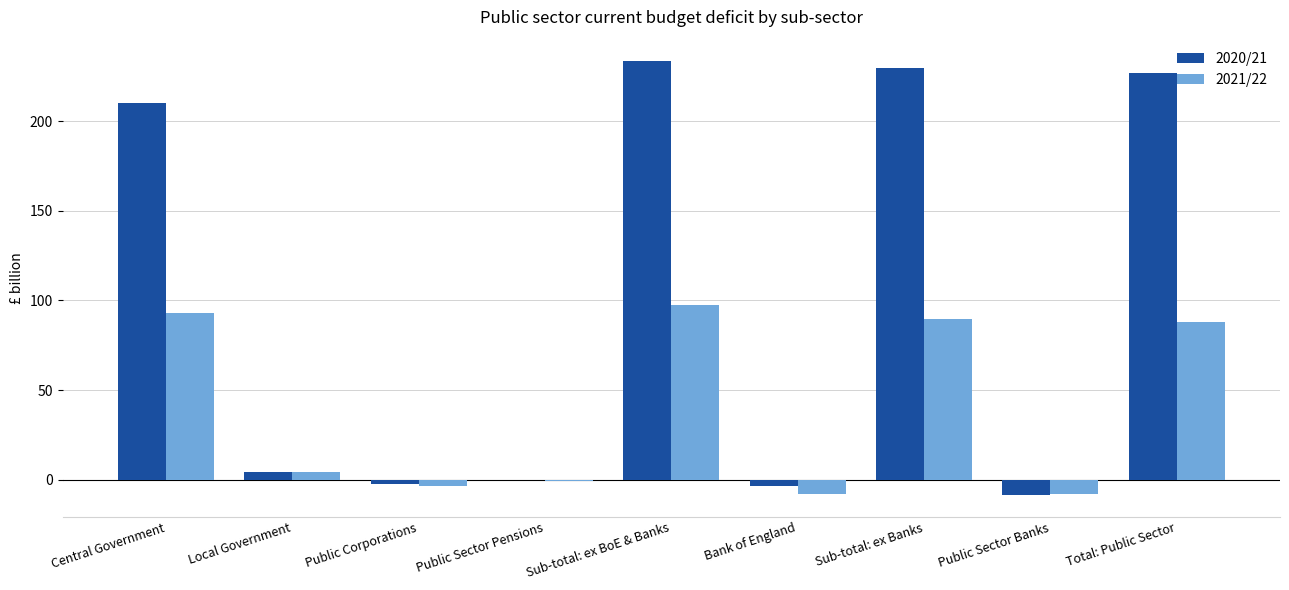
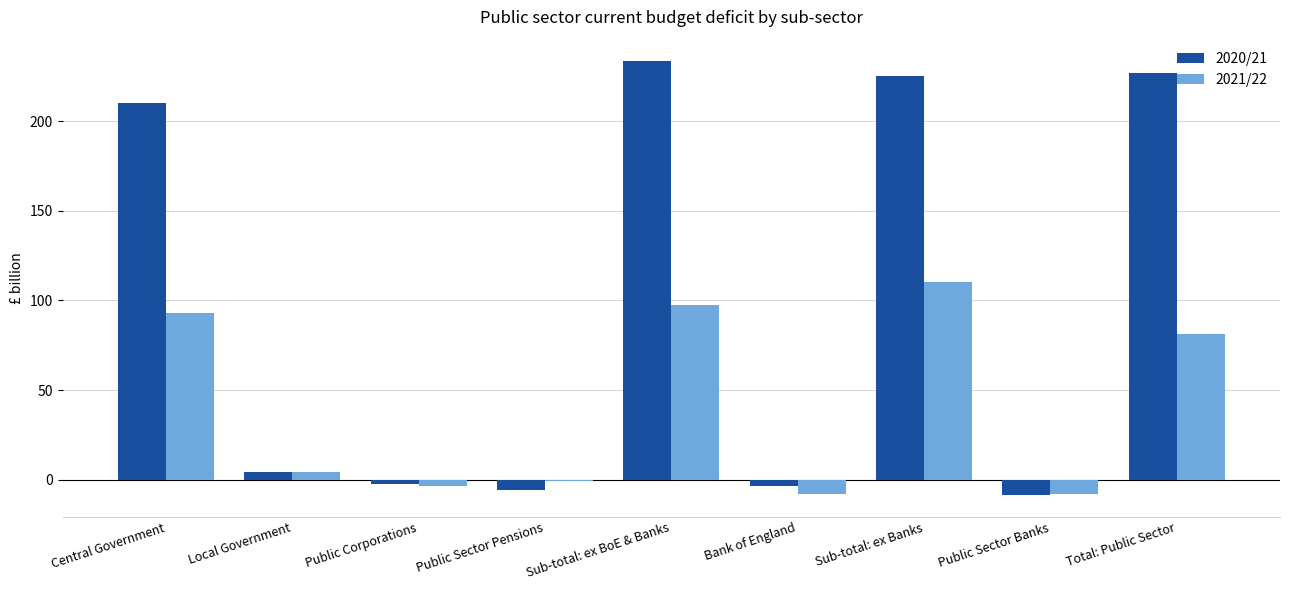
  {
    "2020/21": {
      "Central Government": 210,
      "Local Government": 4,
      "Public Corporations": -2,
-     "Public Sector Pensions": 0,
+     "Public Sector Pensions": -6,
      "Sub-total: ex BoE & Banks": 234,
      "Bank of England": -4,
-     "Sub-total: ex Banks": 230,
+     "Sub-total: ex Banks": 225,
      "Public Sector Banks": -9,
      "Total: Public Sector": 227
    },
    "2021/22": {
      "Central Government": 93,
      "Local Government": 4,
      "Public Corporations": -3,
      "Sub-total: ex BoE & Banks": 98,
      "Bank of England": -8,
-     "Sub-total: ex Banks": 89,
+     "Sub-total: ex Banks": 110,
      "Public Sector Banks": -8,
-     "Total: Public Sector": 88
+     "Total: Public Sector": 81
    }
  }
